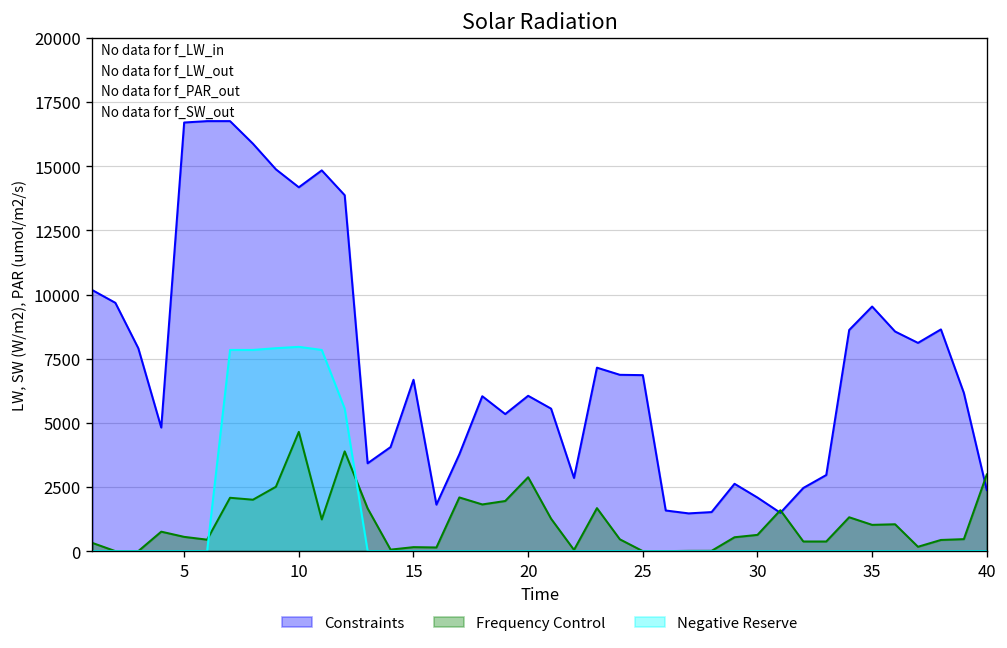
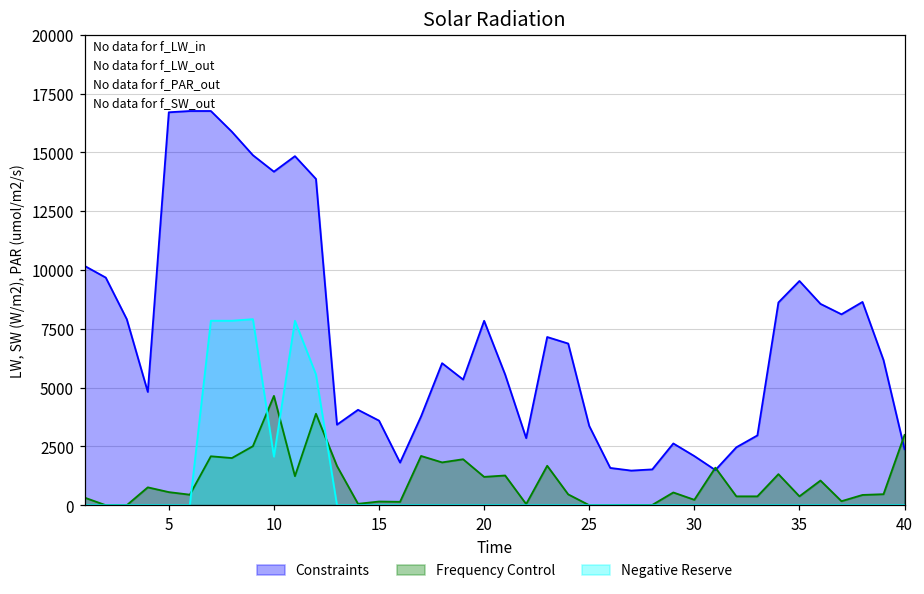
  {
    "Constraints": {
      "5": 16700,
      "10": 14200,
-     "15": 6700,
-     "20": 6100,
-     "25": 6900,
+     "15": 3600,
+     "20": 7800,
+     "25": 3400,
      "30": 2100,
      "35": 9500,
      "40": 2400
    },
    "Frequency Control": {
      "5": 600,
      "10": 4600,
      "15": 200,
-     "20": 2900,
-     "30": 600,
-     "35": 1000,
+     "20": 1200,
+     "30": 200,
+     "35": 400,
      "40": 3000
    },
    "Negative Reserve": {
      "5": 0,
-     "10": 8000,
+     "10": 2100,
      "15": 0,
      "20": 0,
      "30": 0,
      "35": 0,
      "40": 0
    }
  }
